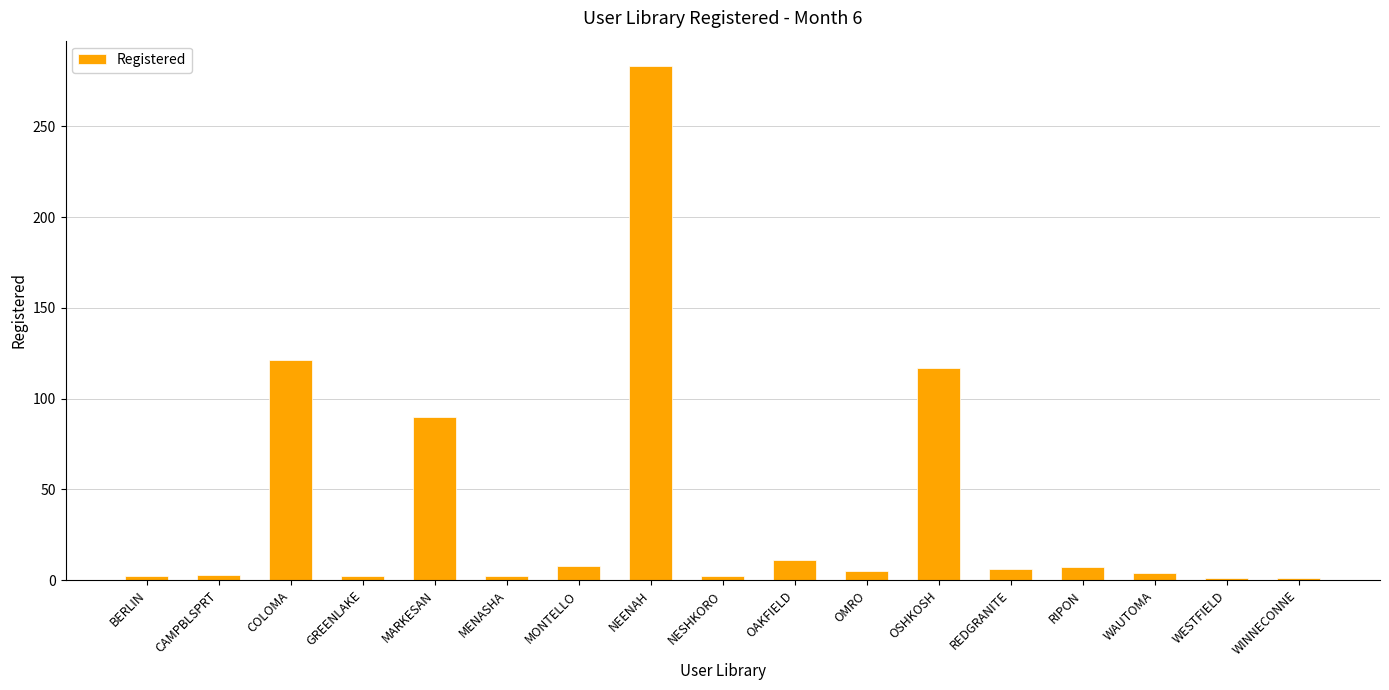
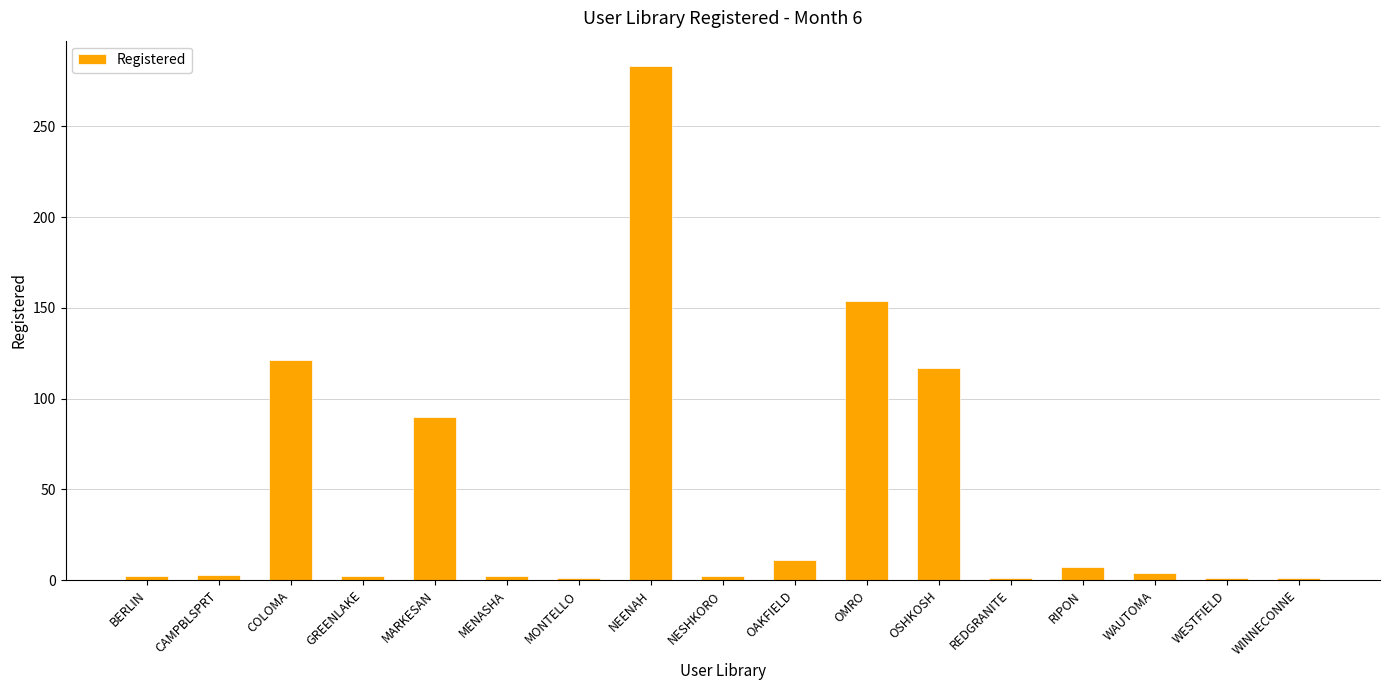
  {
    "BERLIN": 2,
    "CAMPBLSPRT": 3,
    "COLOMA": 121,
    "GREENLAKE": 2,
    "MARKESAN": 90,
    "MENASHA": 2,
-   "MONTELLO": 8,
+   "MONTELLO": 1,
    "NEENAH": 283,
    "NESHKORO": 2,
    "OAKFIELD": 11,
-   "OMRO": 5,
+   "OMRO": 154,
    "OSHKOSH": 117,
-   "REDGRANITE": 6,
+   "REDGRANITE": 1,
    "RIPON": 7,
    "WAUTOMA": 4
  }
